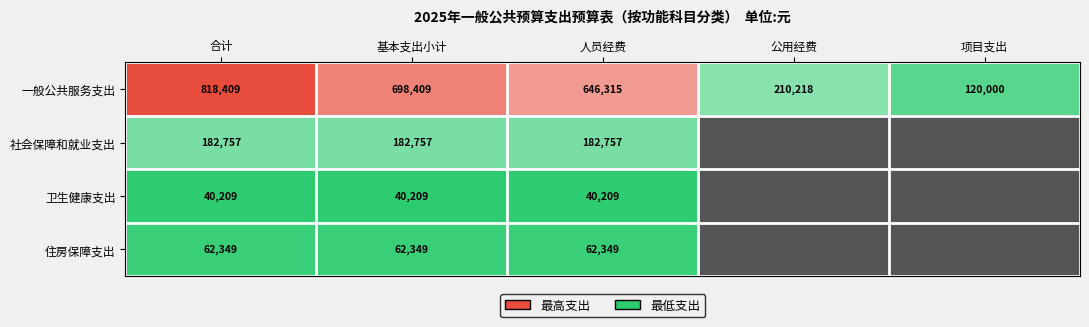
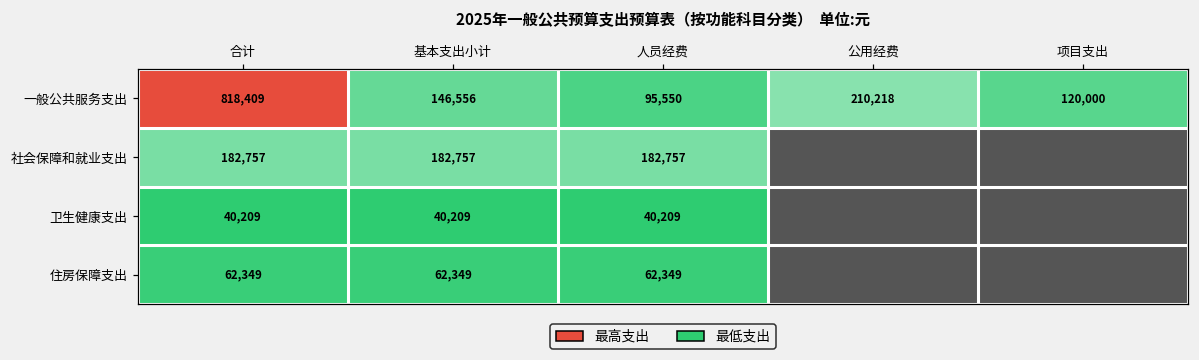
  {
    "一般公共服务支出": {
      "合计": "818,409",
-     "基本支出小计": "698,409",
-     "人员经费": "646,315",
+     "基本支出小计": "146,556",
+     "人员经费": "95,550",
      "公用经费": "210,218",
      "项目支出": "120,000"
    },
    "社会保障和就业支出": {
      "合计": "182,757",
      "基本支出小计": "182,757",
      "人员经费": "182,757"
    },
    "卫生健康支出": {
      "合计": "40,209",
      "基本支出小计": "40,209",
      "人员经费": "40,209"
    },
    "住房保障支出": {
      "合计": "62,349",
      "基本支出小计": "62,349",
      "人员经费": "62,349"
    }
  }
